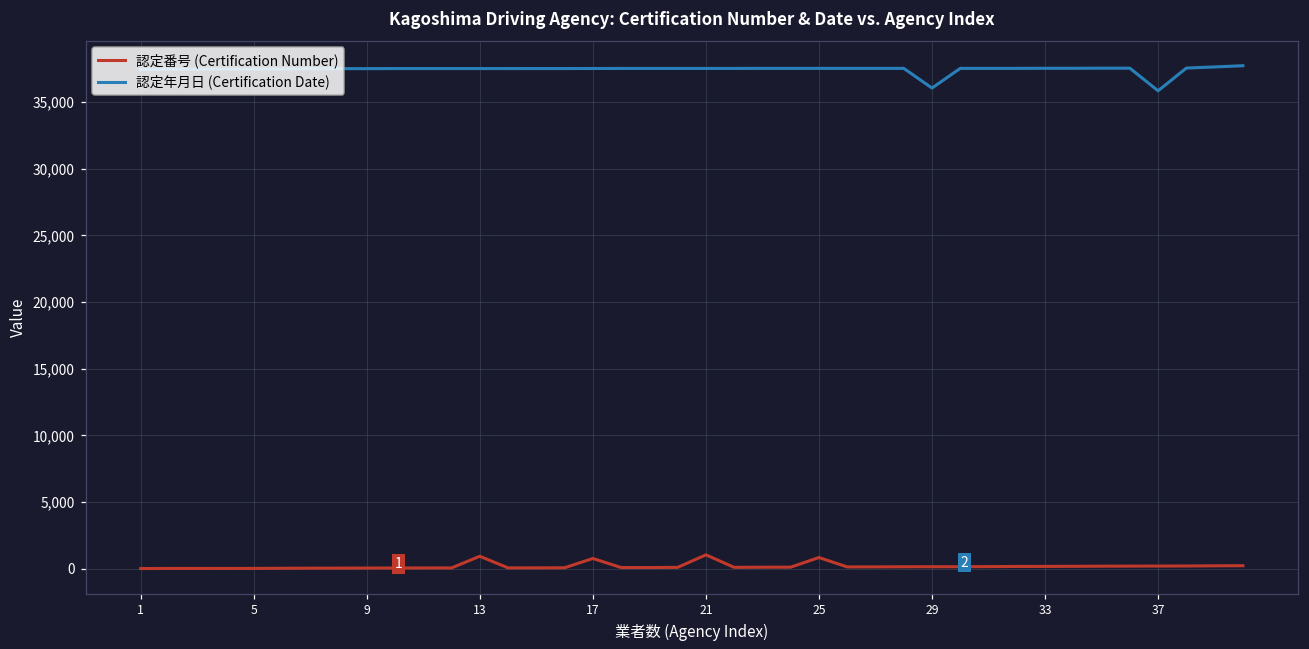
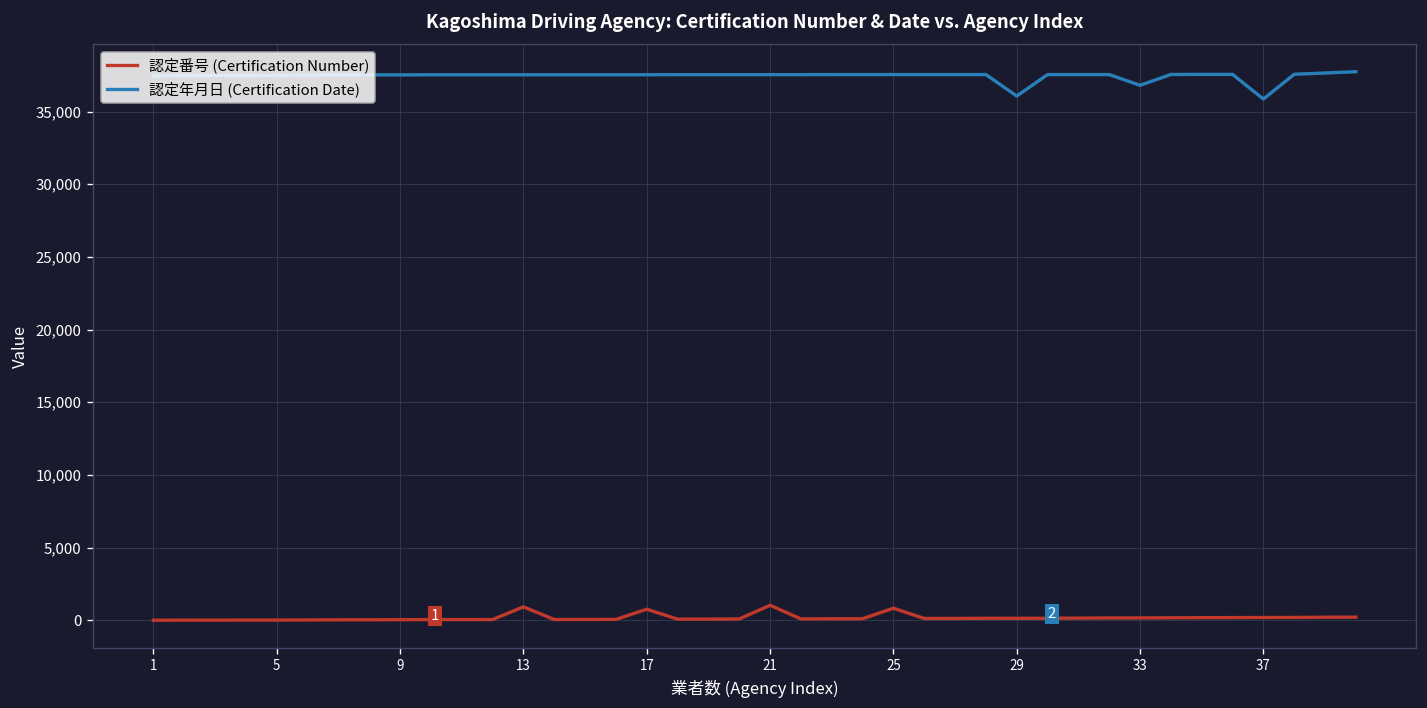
  {
    "認定番号 (Certification Number)": {
      "1": "0",
      "5": "0",
      "9": "0",
      "13": "900",
      "17": "800",
      "21": "1,000",
      "25": "800",
      "29": "100",
      "33": "200",
      "37": "200"
    },
    "認定年月日 (Certification Date)": {
      "9": "37,500",
      "13": "37,500",
      "17": "37,500",
      "21": "37,500",
      "25": "37,500",
      "29": "36,100",
-     "33": "37,600",
+     "33": "36,800",
      "37": "35,900"
    }
  }
